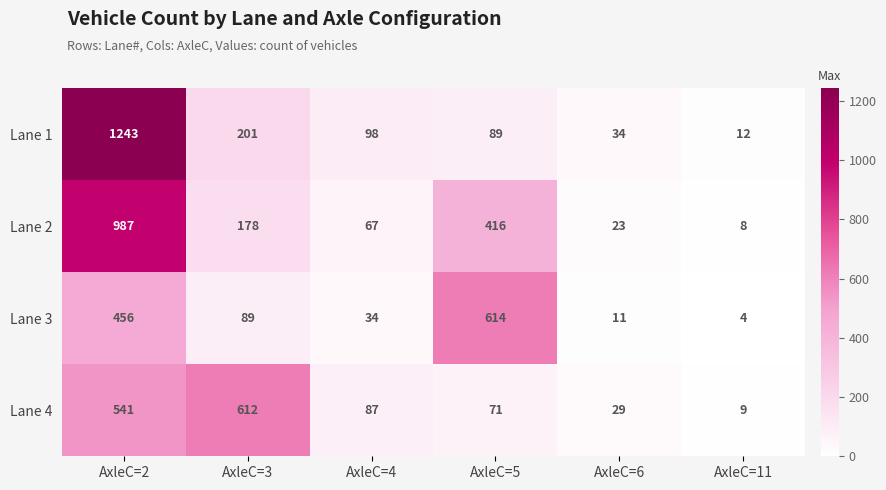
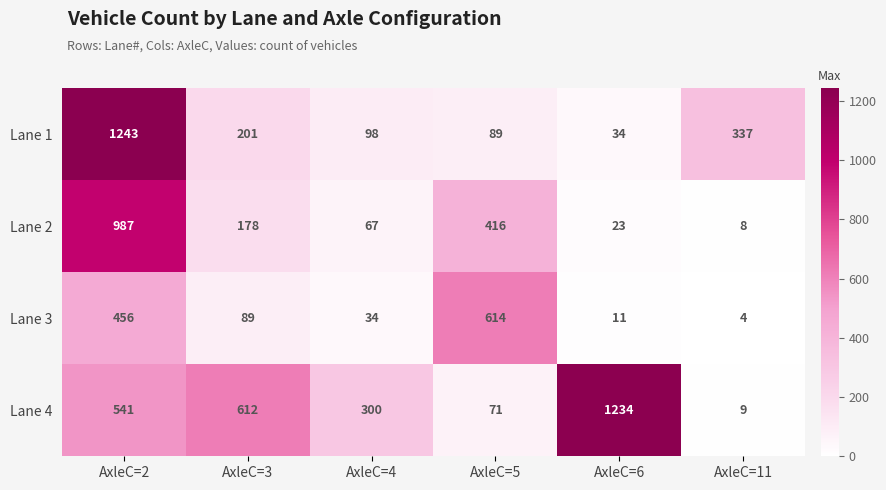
  {
    "Lane 1": {
      "AxleC=2": 1243,
      "AxleC=3": 201,
      "AxleC=4": 98,
      "AxleC=5": 89,
      "AxleC=6": 34,
-     "AxleC=11": 12
+     "AxleC=11": 337
    },
    "Lane 2": {
      "AxleC=2": 987,
      "AxleC=3": 178,
      "AxleC=4": 67,
      "AxleC=5": 416,
      "AxleC=6": 23,
      "AxleC=11": 8
    },
    "Lane 3": {
      "AxleC=2": 456,
      "AxleC=3": 89,
      "AxleC=4": 34,
      "AxleC=5": 614,
      "AxleC=6": 11,
      "AxleC=11": 4
    },
    "Lane 4": {
      "AxleC=2": 541,
      "AxleC=3": 612,
-     "AxleC=4": 87,
+     "AxleC=4": 300,
      "AxleC=5": 71,
-     "AxleC=6": 29,
+     "AxleC=6": 1234,
      "AxleC=11": 9
    }
  }
